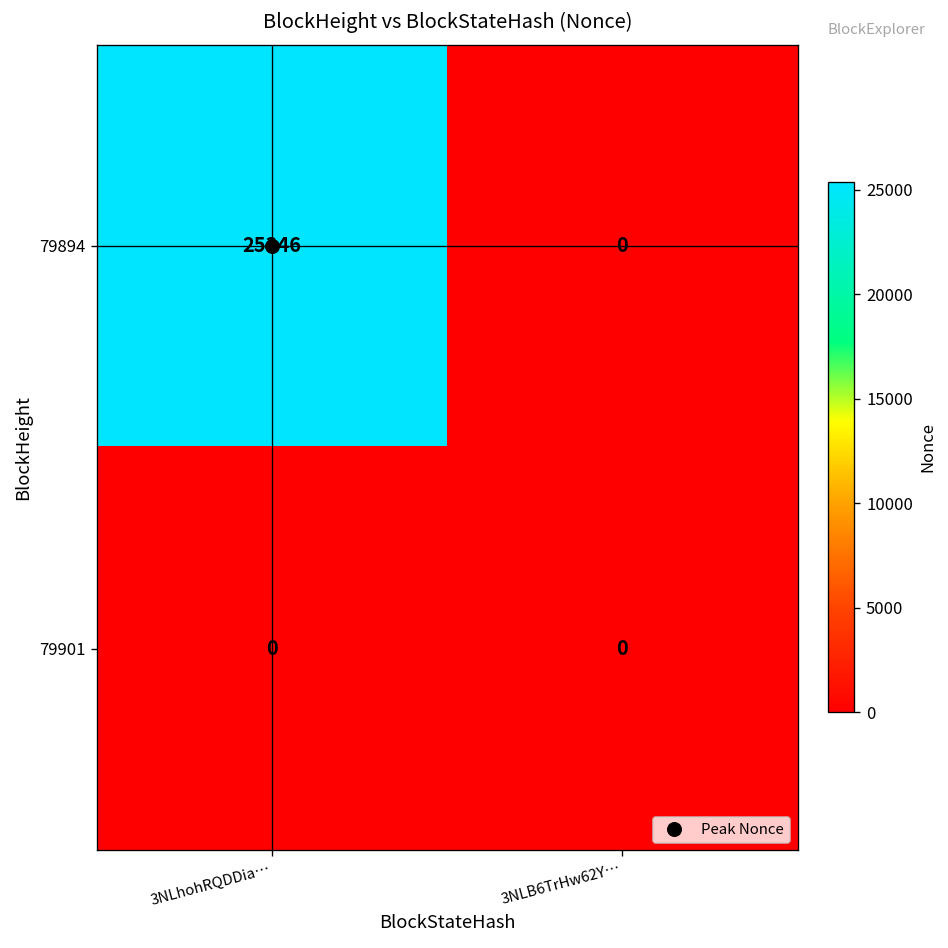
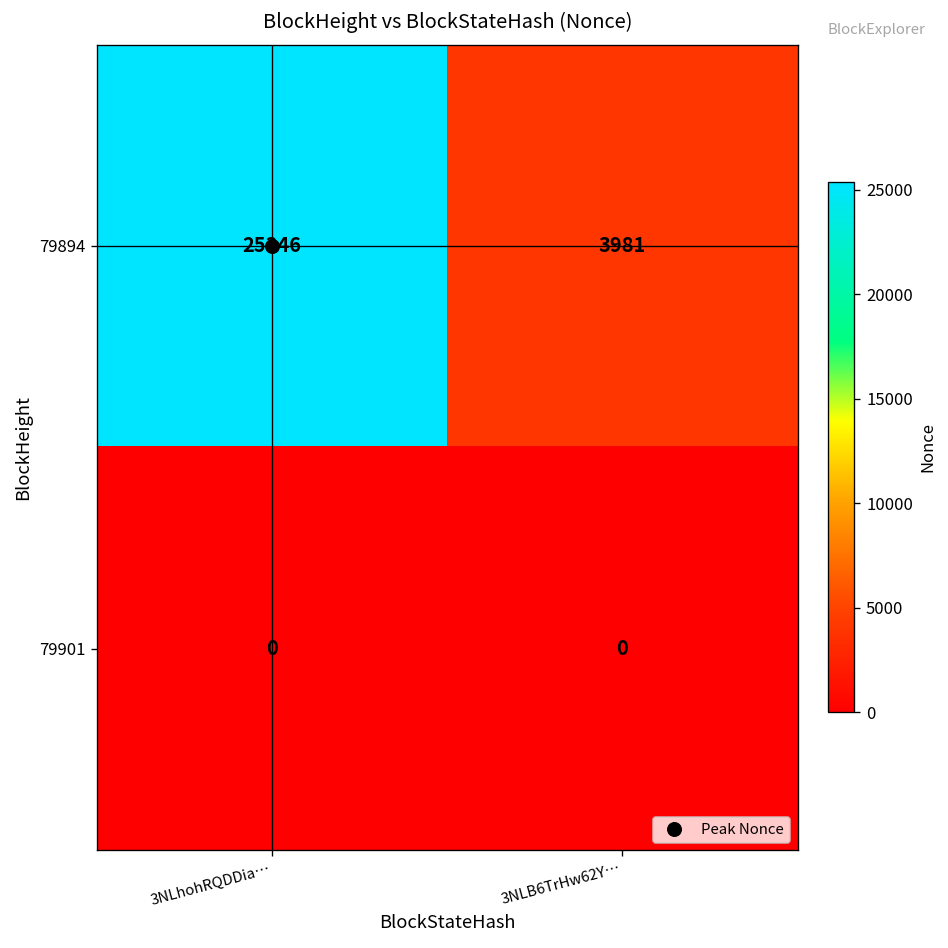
  {
    "79894": {
-     "3NLB6TrHw62Y…": 0
+     "3NLB6TrHw62Y…": 3981
    },
    "79901": {
      "3NLhohRQDDia…": 0,
      "3NLB6TrHw62Y…": 0
    }
  }
